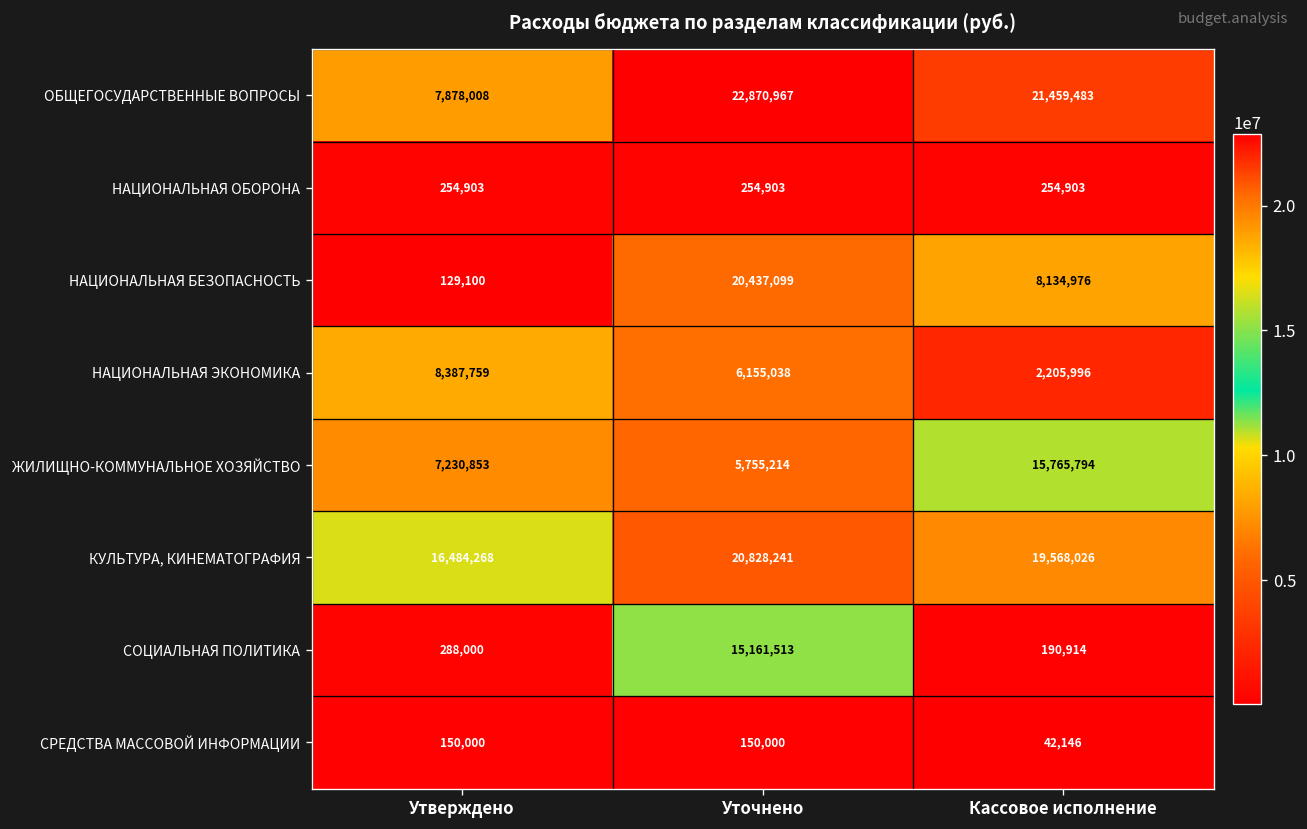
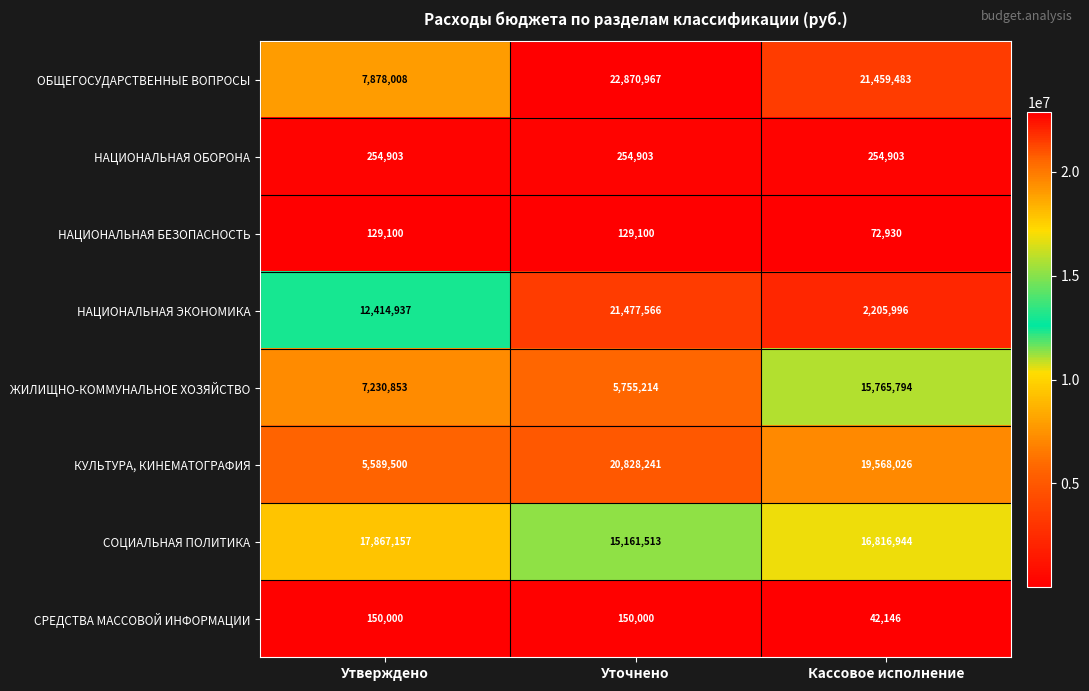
  {
    "ОБЩЕГОСУДАРСТВЕННЫЕ ВОПРОСЫ": {
      "Утверждено": "7,878,008",
      "Уточнено": "22,870,967",
      "Кассовое исполнение": "21,459,483"
    },
    "НАЦИОНАЛЬНАЯ ОБОРОНА": {
      "Утверждено": "254,903",
      "Уточнено": "254,903",
      "Кассовое исполнение": "254,903"
    },
    "НАЦИОНАЛЬНАЯ БЕЗОПАСНОСТЬ": {
      "Утверждено": "129,100",
-     "Уточнено": "20,437,099",
-     "Кассовое исполнение": "8,134,976"
+     "Уточнено": "129,100",
+     "Кассовое исполнение": "72,930"
    },
    "НАЦИОНАЛЬНАЯ ЭКОНОМИКА": {
-     "Утверждено": "8,387,759",
-     "Уточнено": "6,155,038",
+     "Утверждено": "12,414,937",
+     "Уточнено": "21,477,566",
      "Кассовое исполнение": "2,205,996"
    },
    "ЖИЛИЩНО-КОММУНАЛЬНОЕ ХОЗЯЙСТВО": {
      "Утверждено": "7,230,853",
      "Уточнено": "5,755,214",
      "Кассовое исполнение": "15,765,794"
    },
    "КУЛЬТУРА, КИНЕМАТОГРАФИЯ": {
-     "Утверждено": "16,484,268",
+     "Утверждено": "5,589,500",
      "Уточнено": "20,828,241",
      "Кассовое исполнение": "19,568,026"
    },
    "СОЦИАЛЬНАЯ ПОЛИТИКА": {
-     "Утверждено": "288,000",
+     "Утверждено": "17,867,157",
      "Уточнено": "15,161,513",
-     "Кассовое исполнение": "190,914"
+     "Кассовое исполнение": "16,816,944"
    },
    "СРЕДСТВА МАССОВОЙ ИНФОРМАЦИИ": {
      "Утверждено": "150,000",
      "Уточнено": "150,000",
      "Кассовое исполнение": "42,146"
    }
  }
